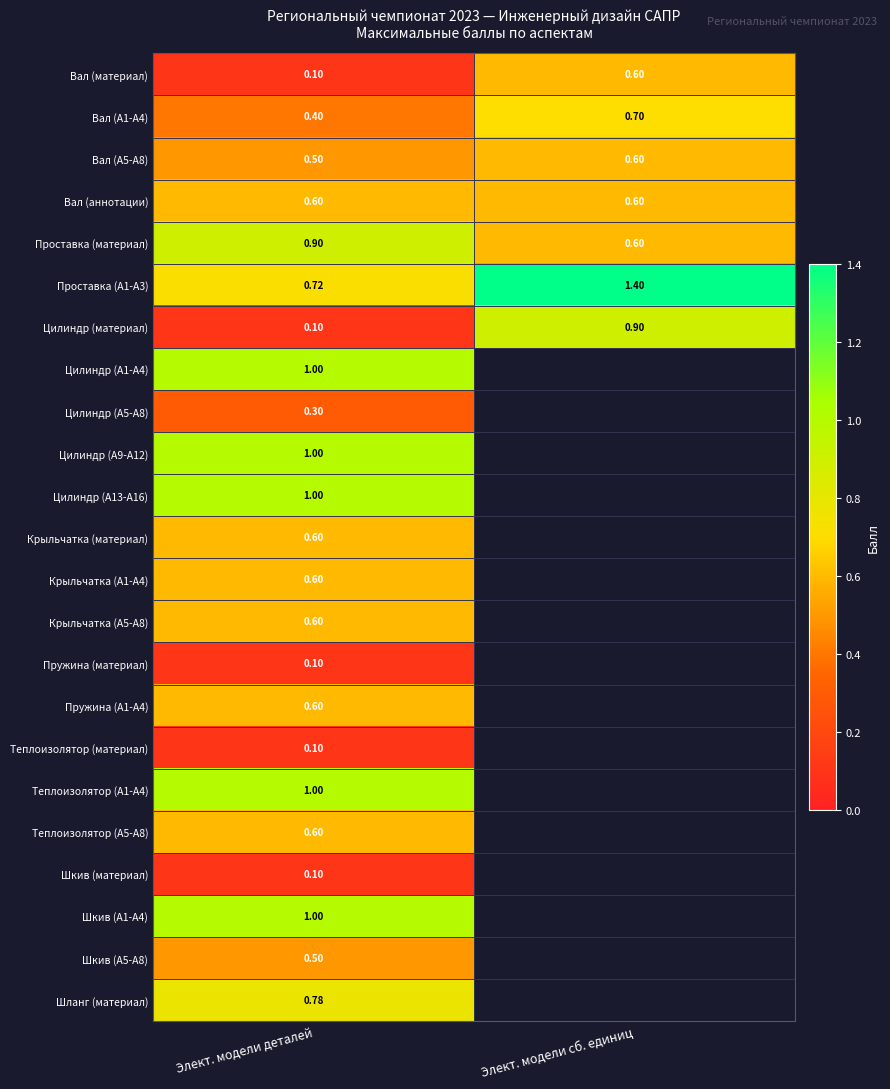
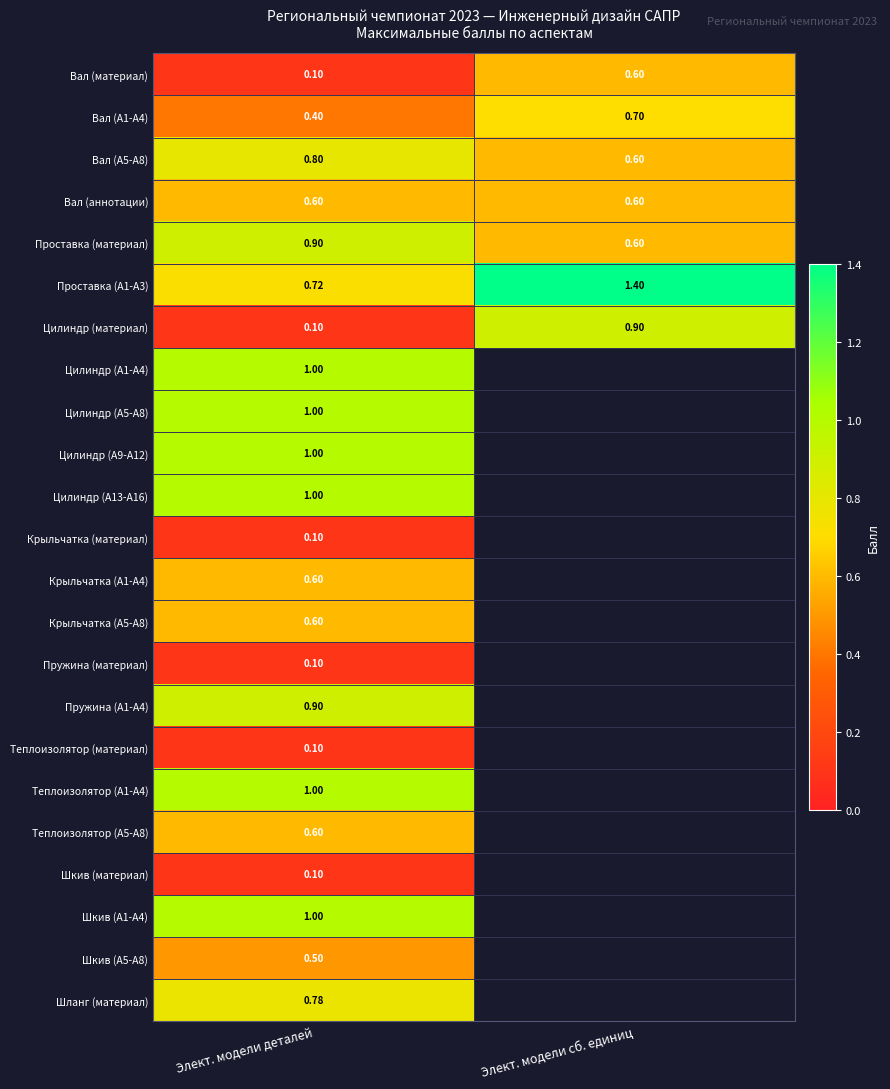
  {
    "Вал (материал)": {
      "Элект. модели деталей": 0.10,
      "Элект. модели сб. единиц": 0.60
    },
    "Вал (A1-A4)": {
      "Элект. модели деталей": 0.40,
      "Элект. модели сб. единиц": 0.70
    },
    "Вал (A5-A8)": {
-     "Элект. модели деталей": 0.50,
+     "Элект. модели деталей": 0.80,
      "Элект. модели сб. единиц": 0.60
    },
    "Вал (аннотации)": {
      "Элект. модели деталей": 0.60,
      "Элект. модели сб. единиц": 0.60
    },
    "Проставка (материал)": {
      "Элект. модели деталей": 0.90,
      "Элект. модели сб. единиц": 0.60
    },
    "Проставка (A1-A3)": {
      "Элект. модели деталей": 0.72,
      "Элект. модели сб. единиц": 1.40
    },
    "Цилиндр (материал)": {
      "Элект. модели деталей": 0.10,
      "Элект. модели сб. единиц": 0.90
    },
    "Цилиндр (A1-A4)": {
      "Элект. модели деталей": 1.00
    },
    "Цилиндр (A5-A8)": {
-     "Элект. модели деталей": 0.30
+     "Элект. модели деталей": 1.00
    },
    "Цилиндр (A9-A12)": {
      "Элект. модели деталей": 1.00
    },
    "Цилиндр (A13-A16)": {
      "Элект. модели деталей": 1.00
    },
    "Крыльчатка (материал)": {
-     "Элект. модели деталей": 0.60
+     "Элект. модели деталей": 0.10
    },
    "Крыльчатка (A1-A4)": {
      "Элект. модели деталей": 0.60
    },
    "Крыльчатка (A5-A8)": {
      "Элект. модели деталей": 0.60
    },
    "Пружина (материал)": {
      "Элект. модели деталей": 0.10
    },
    "Пружина (A1-A4)": {
-     "Элект. модели деталей": 0.60
+     "Элект. модели деталей": 0.90
    },
    "Теплоизолятор (материал)": {
      "Элект. модели деталей": 0.10
    },
    "Теплоизолятор (A1-A4)": {
      "Элект. модели деталей": 1.00
    },
    "Теплоизолятор (A5-A8)": {
      "Элект. модели деталей": 0.60
    },
    "Шкив (материал)": {
      "Элект. модели деталей": 0.10
    },
    "Шкив (A1-A4)": {
      "Элект. модели деталей": 1.00
    },
    "Шкив (A5-A8)": {
      "Элект. модели деталей": 0.50
    },
    "Шланг (материал)": {
      "Элект. модели деталей": 0.78
    }
  }
